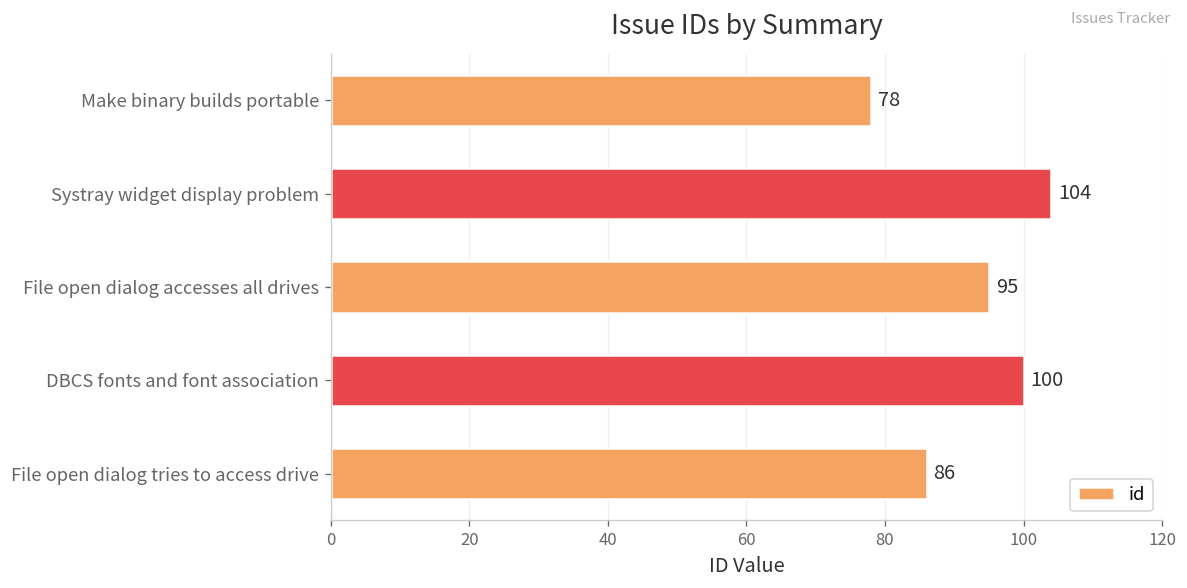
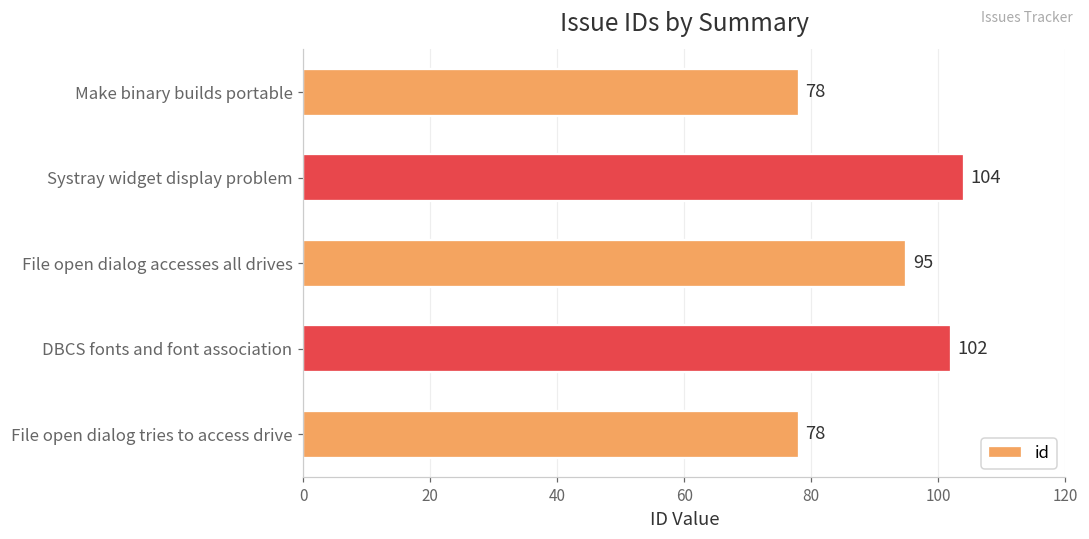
  {
    "Make binary builds portable": 78,
    "Systray widget display problem": 104,
    "File open dialog accesses all drives": 95,
-   "DBCS fonts and font association": 100,
-   "File open dialog tries to access drive": 86
+   "DBCS fonts and font association": 102,
+   "File open dialog tries to access drive": 78
  }
